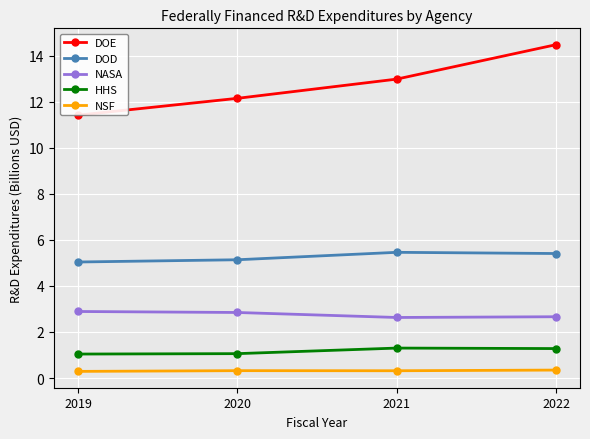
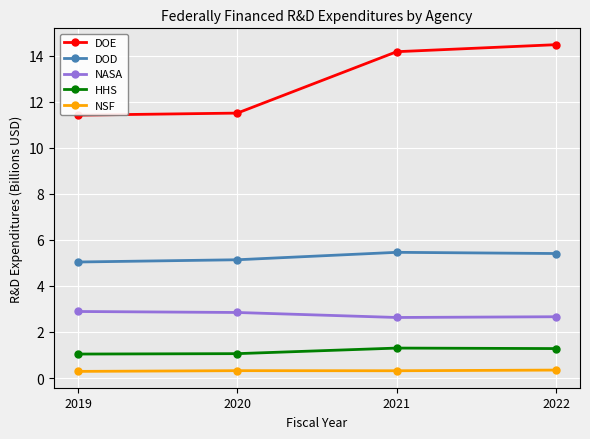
  {
    "DOE": {
      "2019": 11.4,
-     "2020": 12.1,
-     "2021": 13.0,
+     "2020": 11.5,
+     "2021": 14.2,
      "2022": 14.5
    },
    "DOD": {
      "2019": 5.0,
      "2020": 5.1,
      "2021": 5.5,
      "2022": 5.4
    },
    "NASA": {
      "2019": 2.9,
      "2020": 2.8,
      "2021": 2.6,
      "2022": 2.7
    },
    "HHS": {
      "2019": 1.0,
      "2020": 1.1,
      "2021": 1.3,
      "2022": 1.3
    },
    "NSF": {
      "2019": 0.3,
      "2020": 0.3,
      "2021": 0.3,
      "2022": 0.3
    }
  }
